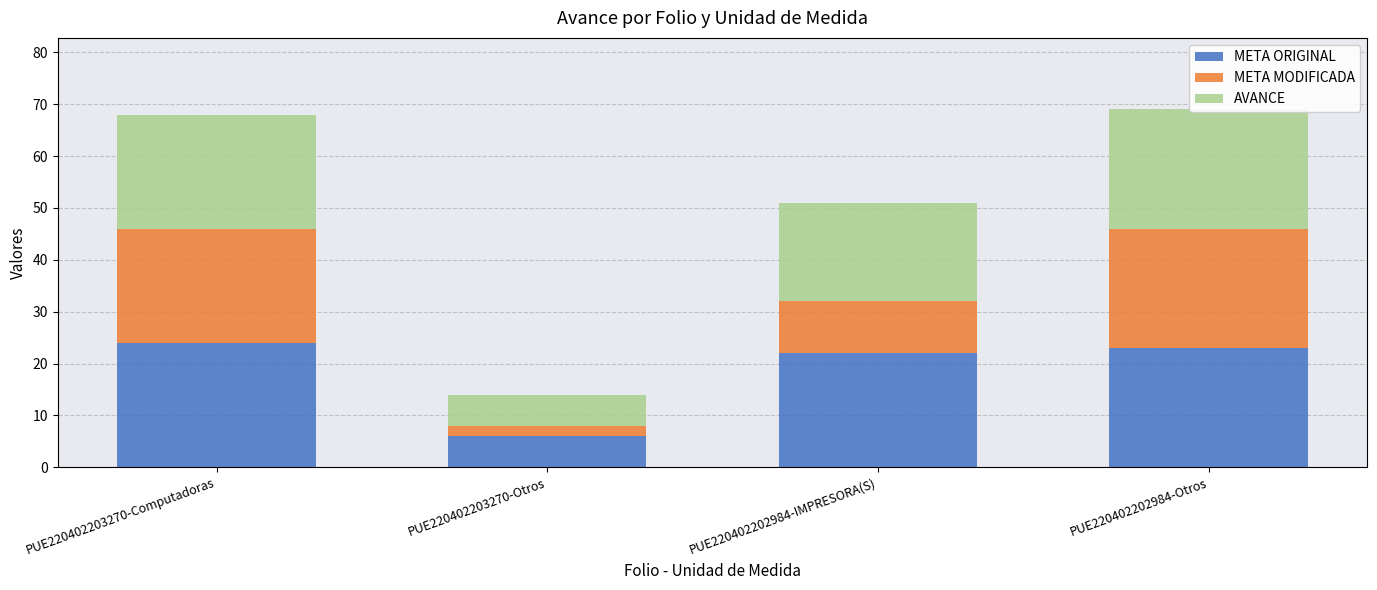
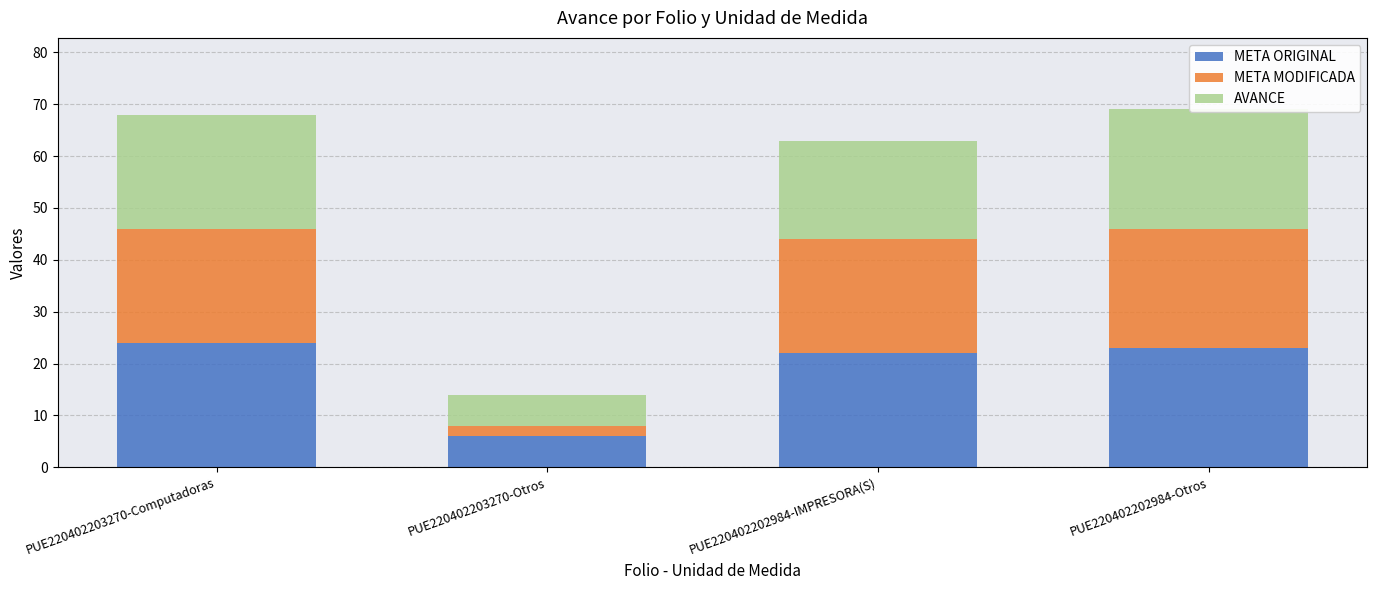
  {
    "META ORIGINAL": {
      "PUE220402203270-Computadoras": 24,
      "PUE220402203270-Otros": 6,
      "PUE220402202984-IMPRESORA(S)": 22,
      "PUE220402202984-Otros": 23
    },
    "META MODIFICADA": {
      "PUE220402203270-Computadoras": 22,
      "PUE220402203270-Otros": 2,
-     "PUE220402202984-IMPRESORA(S)": 10,
+     "PUE220402202984-IMPRESORA(S)": 22,
      "PUE220402202984-Otros": 23
    },
    "AVANCE": {
      "PUE220402203270-Computadoras": 22,
      "PUE220402203270-Otros": 6,
      "PUE220402202984-IMPRESORA(S)": 19
    }
  }
